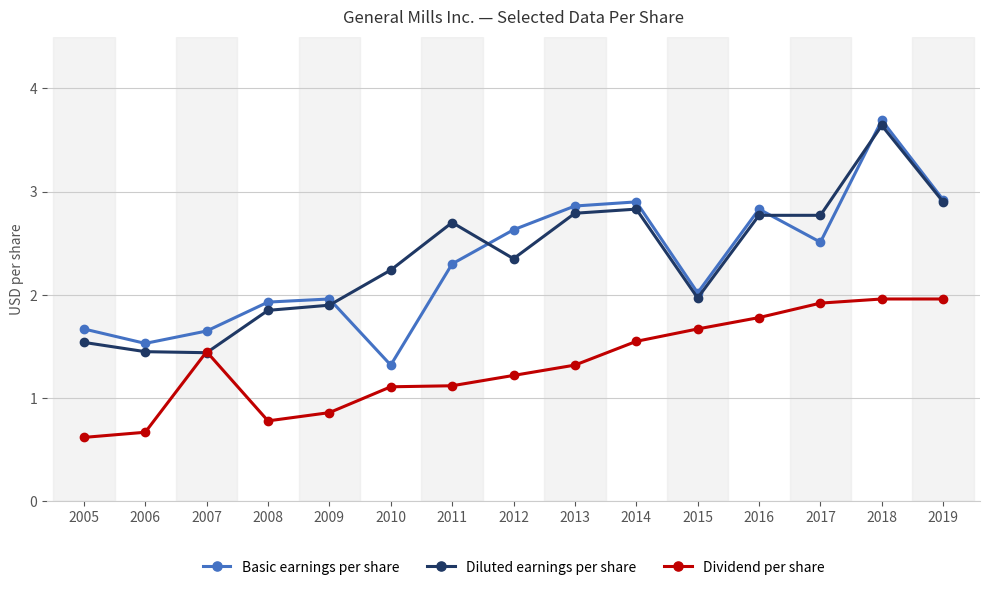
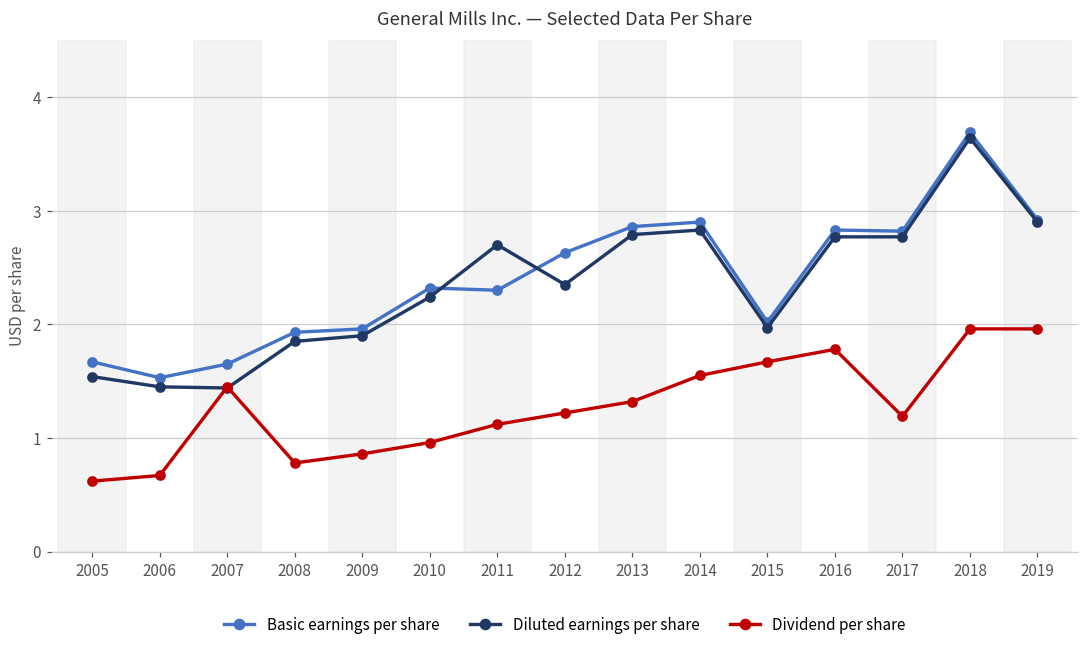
  {
    "Basic earnings per share": {
      "2005": 1.67,
      "2006": 1.53,
      "2007": 1.65,
      "2008": 1.93,
      "2009": 1.96,
-     "2010": 1.32,
+     "2010": 2.32,
      "2011": 2.30,
      "2012": 2.63,
      "2013": 2.86,
      "2014": 2.90,
      "2015": 2.02,
      "2016": 2.83,
-     "2017": 2.51,
+     "2017": 2.82,
      "2018": 3.69
    },
    "Diluted earnings per share": {
      "2005": 1.54,
      "2006": 1.45,
      "2008": 1.85,
      "2009": 1.90,
      "2010": 2.24,
      "2011": 2.70,
      "2012": 2.35,
      "2013": 2.79,
      "2014": 2.83,
      "2015": 1.97,
      "2016": 2.77,
      "2017": 2.77,
      "2018": 3.64
    },
    "Dividend per share": {
      "2005": 0.62,
      "2006": 0.67,
      "2008": 0.78,
      "2009": 0.86,
-     "2010": 1.11,
+     "2010": 0.96,
      "2011": 1.12,
      "2012": 1.22,
      "2013": 1.32,
      "2014": 1.55,
      "2015": 1.67,
      "2016": 1.78,
-     "2017": 1.92,
+     "2017": 1.19,
      "2018": 1.96,
      "2019": 1.96
    }
  }
